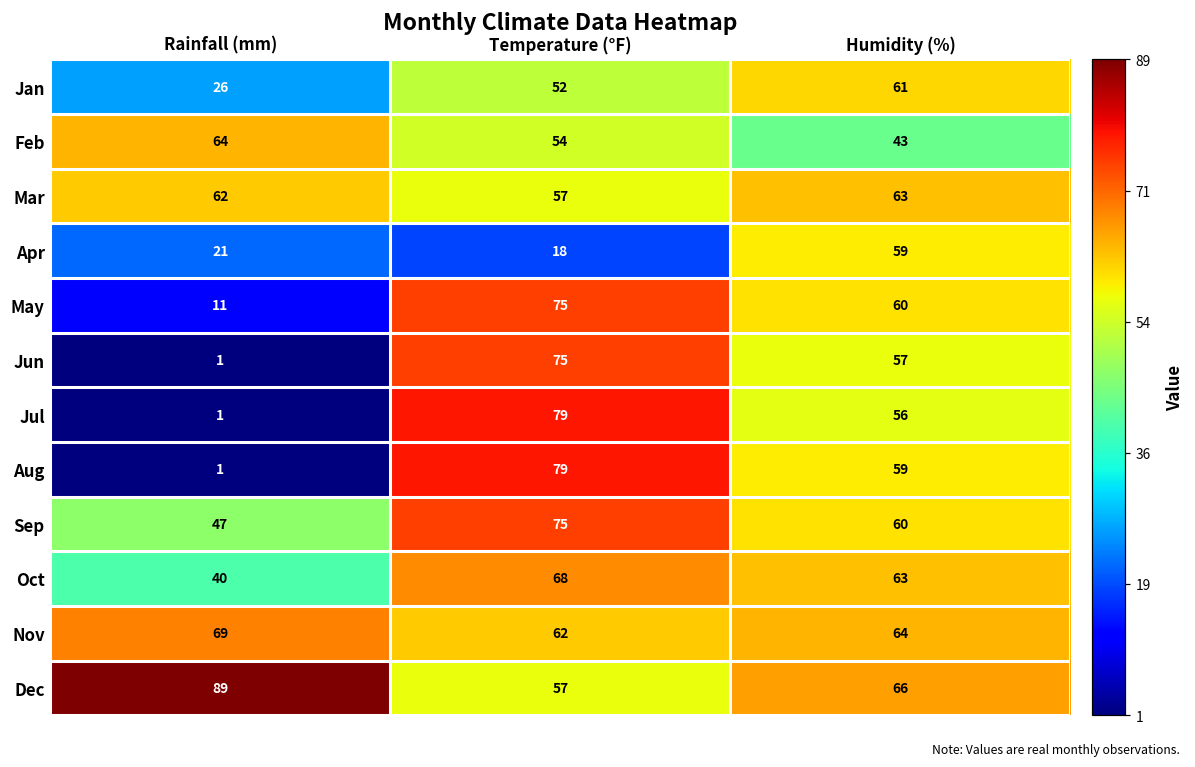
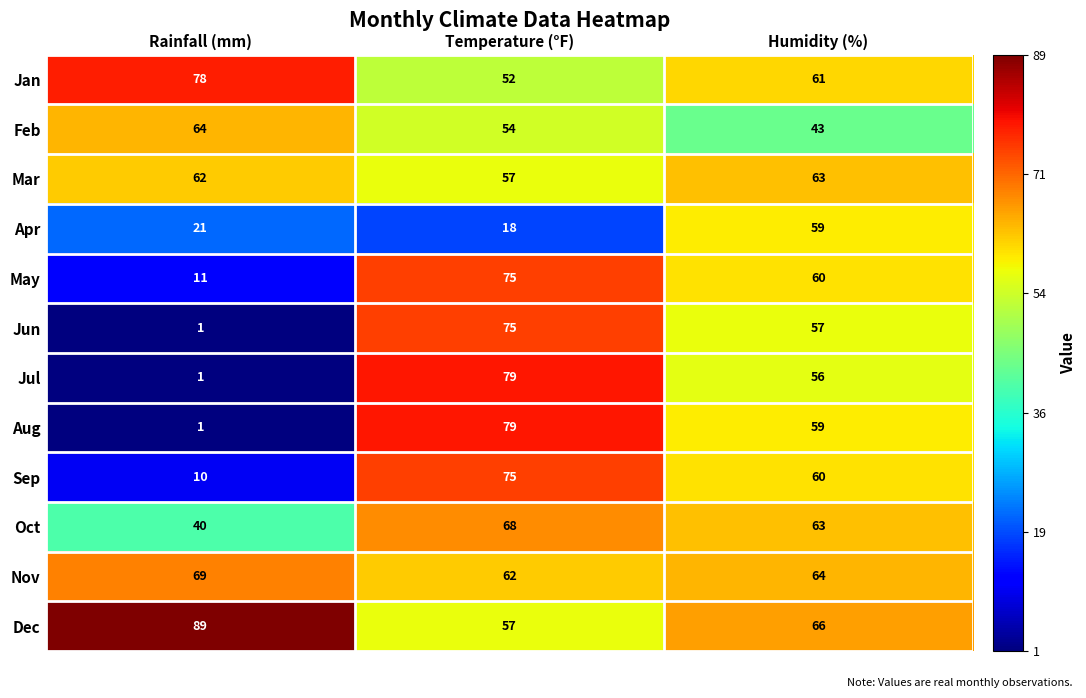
  {
    "Jan": {
-     "Rainfall (mm)": 26,
+     "Rainfall (mm)": 78,
      "Temperature (°F)": 52,
      "Humidity (%)": 61
    },
    "Feb": {
      "Rainfall (mm)": 64,
      "Temperature (°F)": 54,
      "Humidity (%)": 43
    },
    "Mar": {
      "Rainfall (mm)": 62,
      "Temperature (°F)": 57,
      "Humidity (%)": 63
    },
    "Apr": {
      "Rainfall (mm)": 21,
      "Temperature (°F)": 18,
      "Humidity (%)": 59
    },
    "May": {
      "Rainfall (mm)": 11,
      "Temperature (°F)": 75,
      "Humidity (%)": 60
    },
    "Jun": {
      "Rainfall (mm)": 1,
      "Temperature (°F)": 75,
      "Humidity (%)": 57
    },
    "Jul": {
      "Rainfall (mm)": 1,
      "Temperature (°F)": 79,
      "Humidity (%)": 56
    },
    "Aug": {
      "Rainfall (mm)": 1,
      "Temperature (°F)": 79,
      "Humidity (%)": 59
    },
    "Sep": {
-     "Rainfall (mm)": 47,
+     "Rainfall (mm)": 10,
      "Temperature (°F)": 75,
      "Humidity (%)": 60
    },
    "Oct": {
      "Rainfall (mm)": 40,
      "Temperature (°F)": 68,
      "Humidity (%)": 63
    },
    "Nov": {
      "Rainfall (mm)": 69,
      "Temperature (°F)": 62,
      "Humidity (%)": 64
    },
    "Dec": {
      "Rainfall (mm)": 89,
      "Temperature (°F)": 57,
      "Humidity (%)": 66
    }
  }
